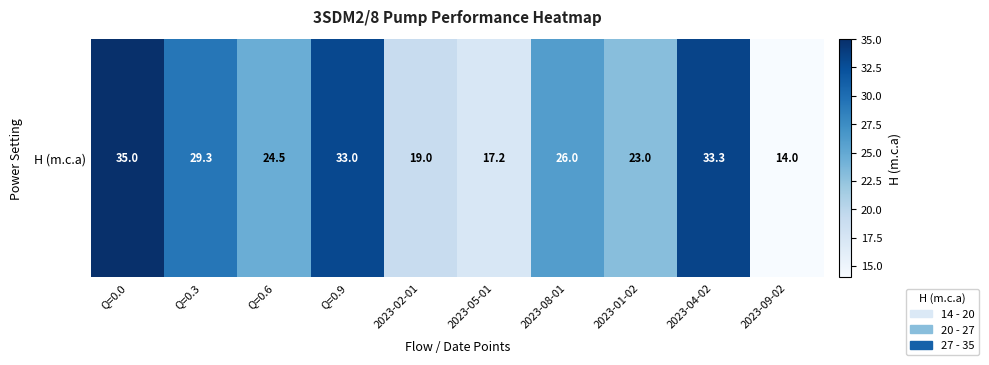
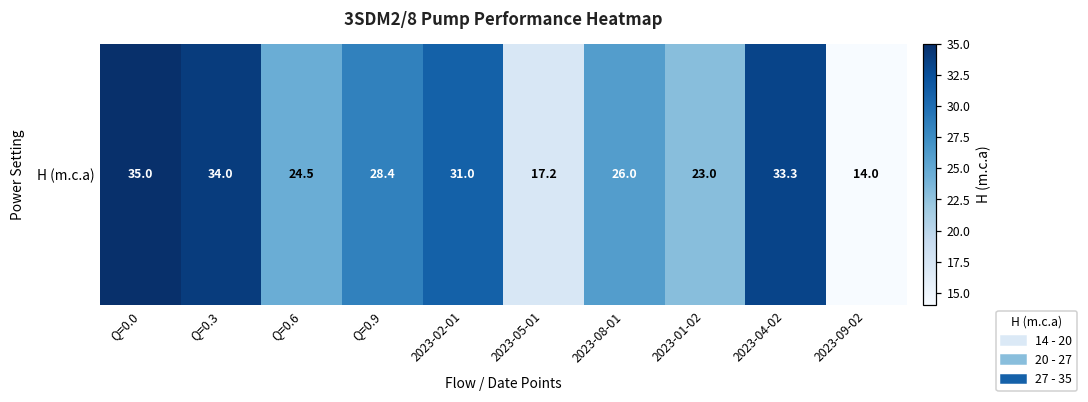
  {
    "H (m.c.a)": {
      "Q=0.0": 35.0,
-     "Q=0.3": 29.3,
+     "Q=0.3": 34.0,
      "Q=0.6": 24.5,
-     "Q=0.9": 33.0,
-     "2023-02-01": 19.0,
+     "Q=0.9": 28.4,
+     "2023-02-01": 31.0,
      "2023-05-01": 17.2,
      "2023-08-01": 26.0,
      "2023-01-02": 23.0,
      "2023-04-02": 33.3,
      "2023-09-02": 14.0
    }
  }
